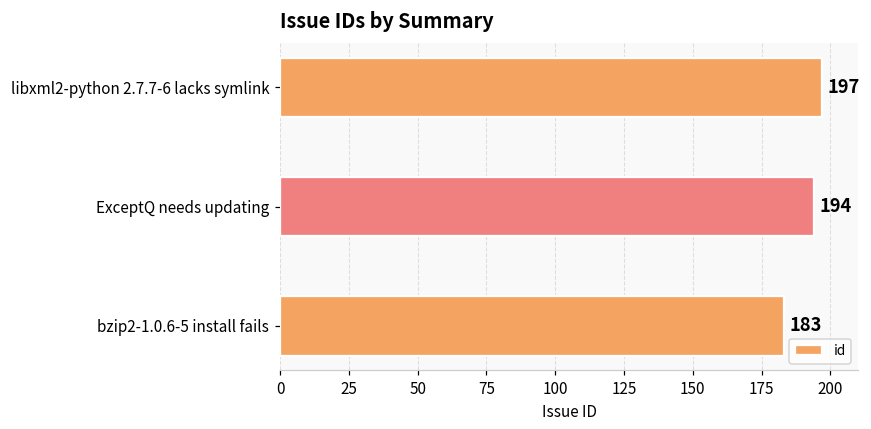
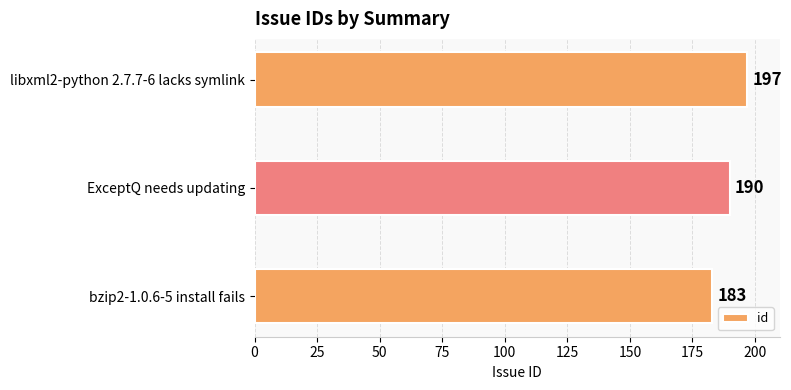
  {
    "libxml2-python 2.7.7-6 lacks symlink": 197,
-   "ExceptQ needs updating": 194,
+   "ExceptQ needs updating": 190,
    "bzip2-1.0.6-5 install fails": 183
  }
